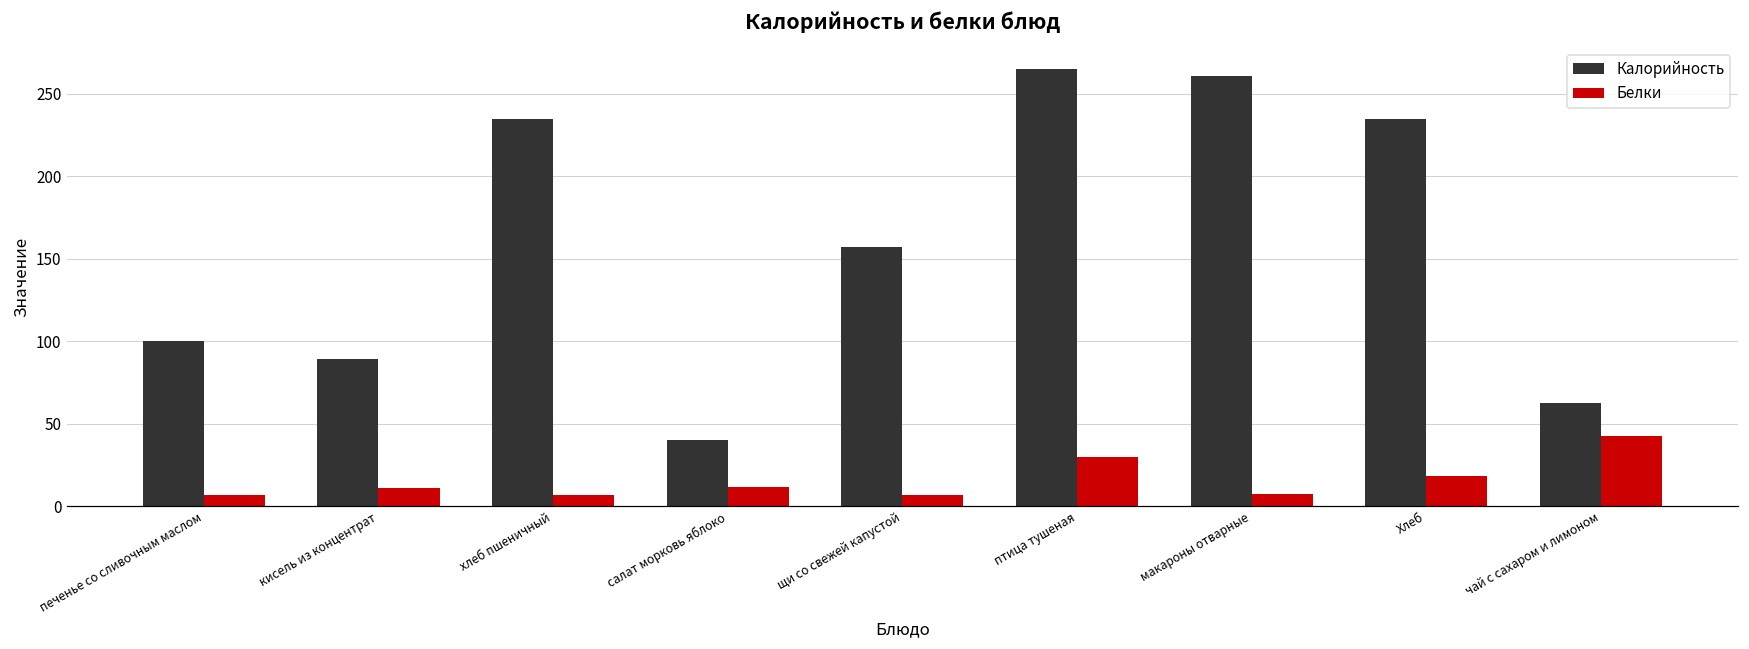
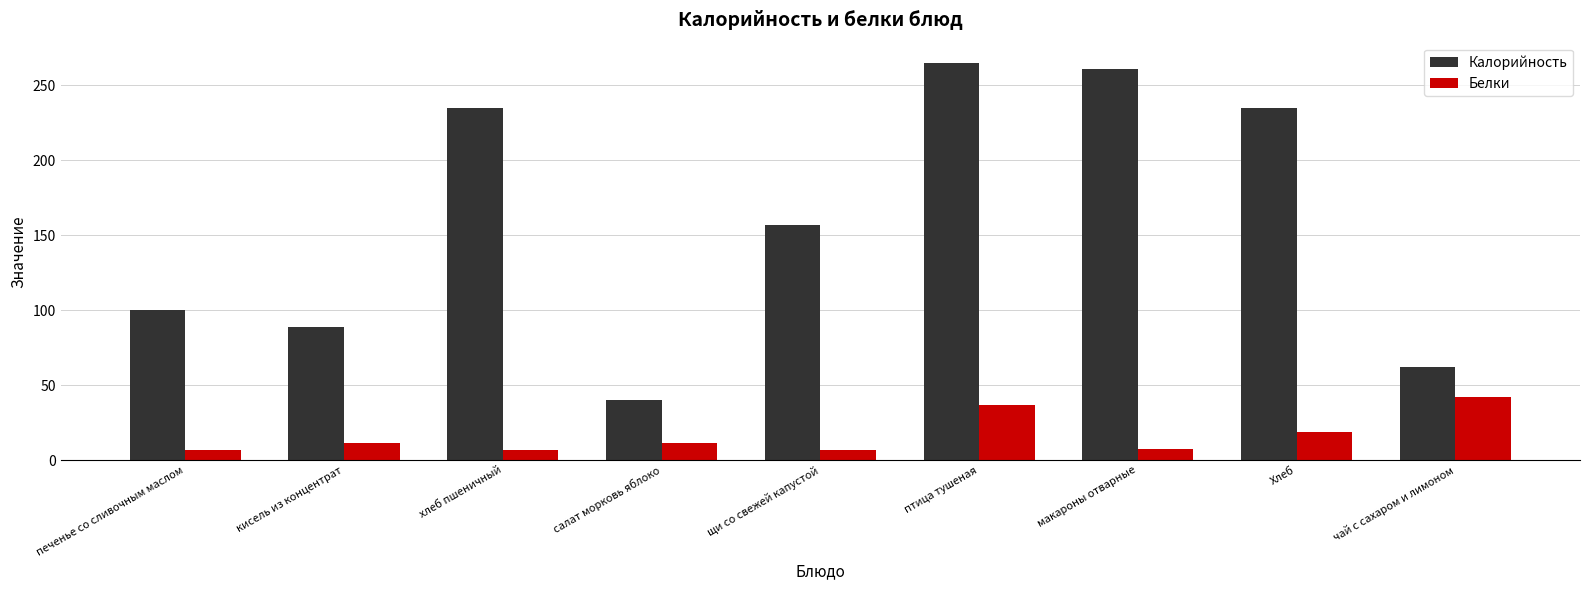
  {
    "Калорийность": {
      "печенье со сливочным маслом": 100,
      "кисель из концентрат": 89,
      "хлеб пшеничный": 235,
      "салат морковь яблоко": 40,
      "щи со свежей капустой": 157,
      "птица тушеная": 265,
      "макароны отварные": 261,
      "Хлеб": 235,
      "чай с сахаром и лимоном": 62
    },
    "Белки": {
      "печенье со сливочным маслом": 7,
      "кисель из концентрат": 11,
      "хлеб пшеничный": 7,
      "салат морковь яблоко": 12,
      "щи со свежей капустой": 7,
-     "птица тушеная": 30,
+     "птица тушеная": 37,
      "макароны отварные": 7,
      "Хлеб": 18,
      "чай с сахаром и лимоном": 42
    }
  }
